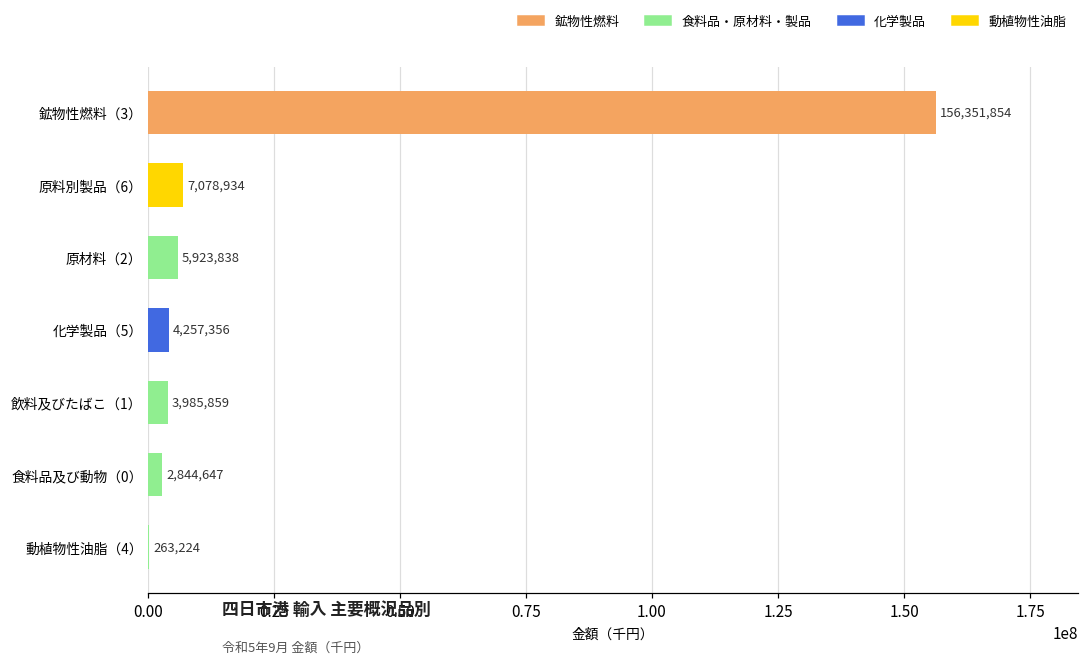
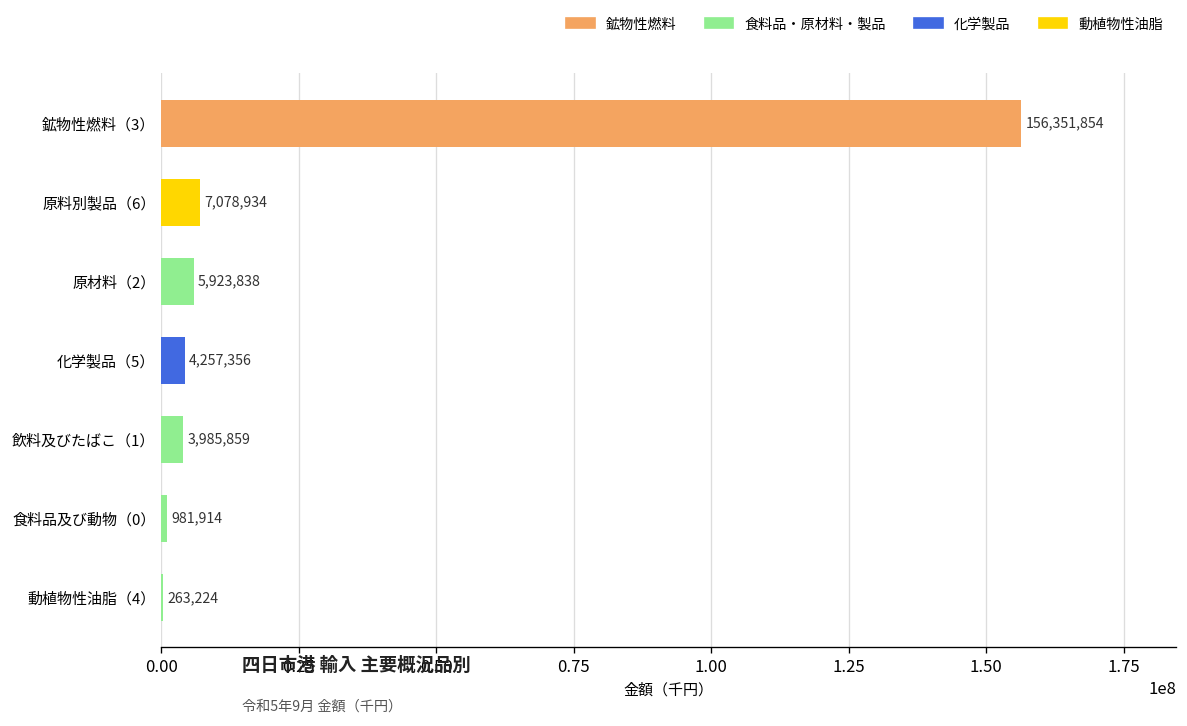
  {
    "鉱物性燃料（3）": "156,351,854",
    "原料別製品（6）": "7,078,934",
    "原材料（2）": "5,923,838",
    "化学製品（5）": "4,257,356",
    "飲料及びたばこ（1）": "3,985,859",
-   "食料品及び動物（0）": "2,844,647",
+   "食料品及び動物（0）": "981,914",
    "動植物性油脂（4）": "263,224"
  }
